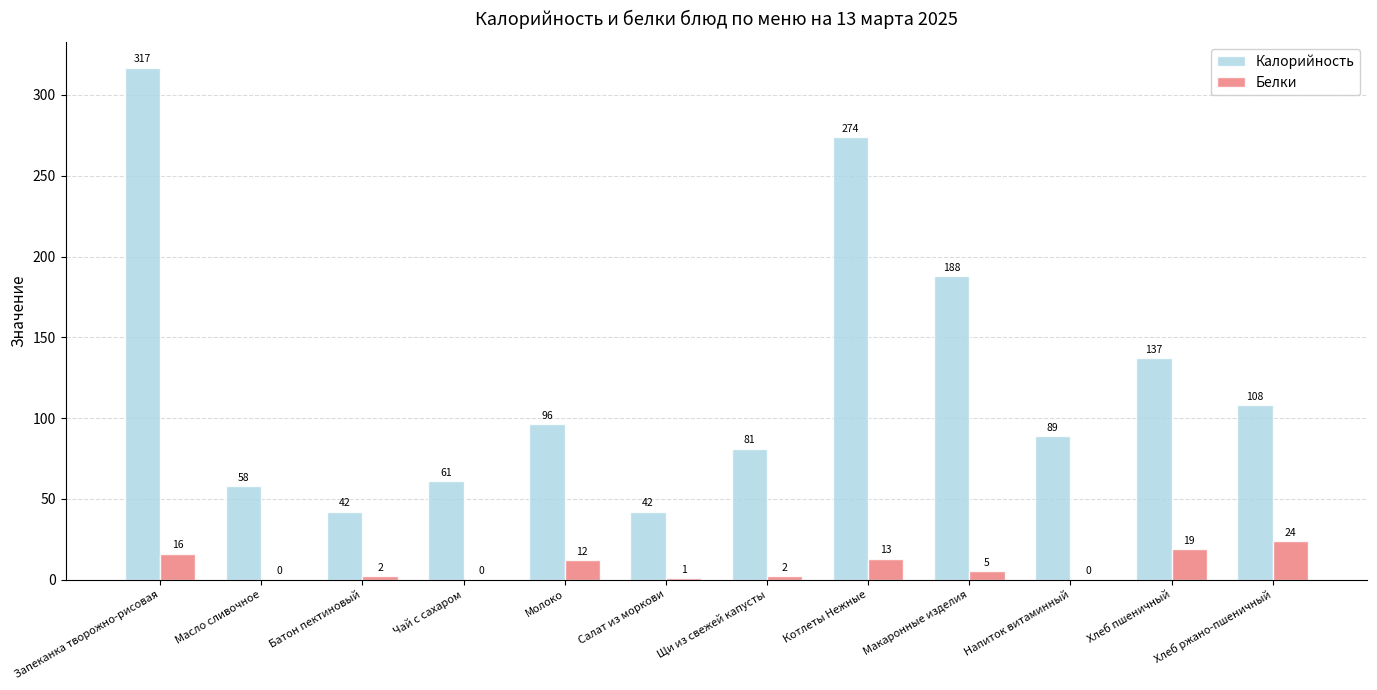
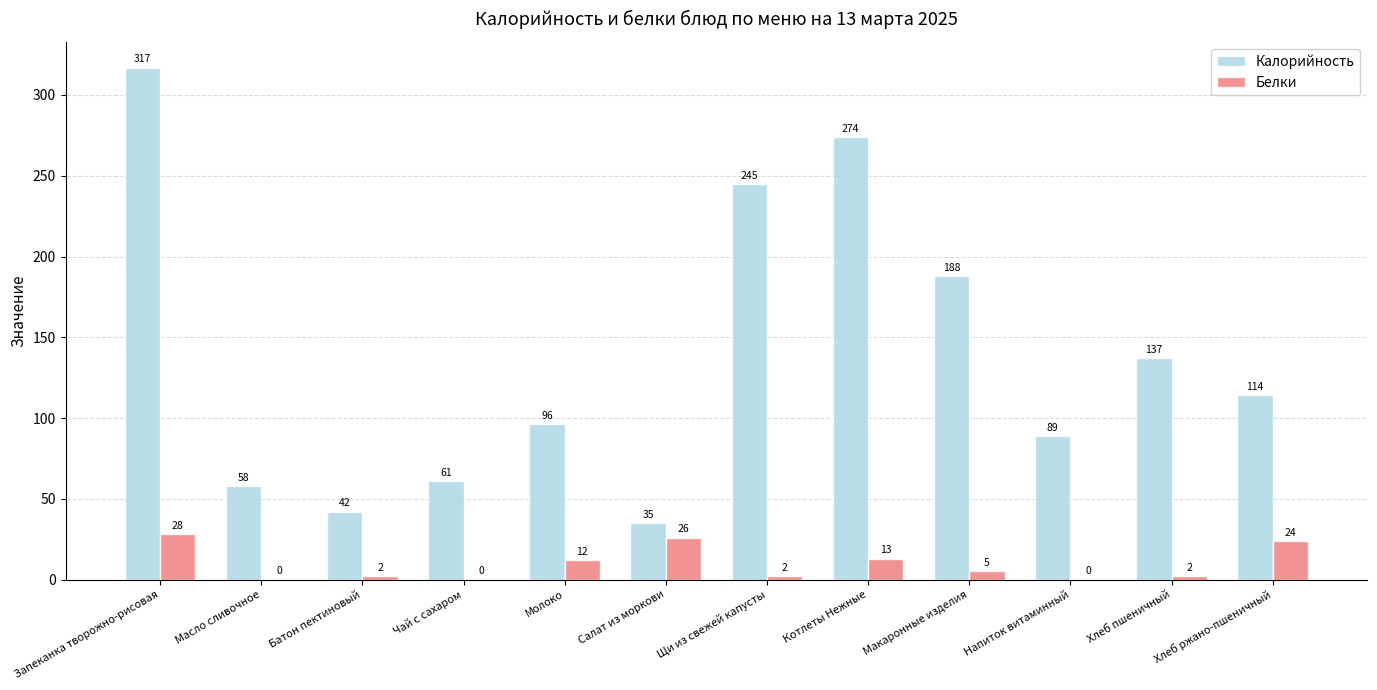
  {
    "Калорийность": {
      "Запеканка творожно-рисовая": 317,
      "Масло сливочное": 58,
      "Батон пектиновый": 42,
      "Чай с сахаром": 61,
      "Молоко": 96,
-     "Салат из моркови": 42,
-     "Щи из свежей капусты": 81,
+     "Салат из моркови": 35,
+     "Щи из свежей капусты": 245,
      "Котлеты Нежные": 274,
      "Макаронные изделия": 188,
      "Напиток витаминный": 89,
      "Хлеб пшеничный": 137,
-     "Хлеб ржано-пшеничный": 108
+     "Хлеб ржано-пшеничный": 114
    },
    "Белки": {
-     "Запеканка творожно-рисовая": 16,
+     "Запеканка творожно-рисовая": 28,
      "Масло сливочное": 0,
      "Батон пектиновый": 2,
      "Чай с сахаром": 0,
      "Молоко": 12,
-     "Салат из моркови": 1,
+     "Салат из моркови": 26,
      "Щи из свежей капусты": 2,
      "Котлеты Нежные": 13,
      "Макаронные изделия": 5,
      "Напиток витаминный": 0,
-     "Хлеб пшеничный": 19,
+     "Хлеб пшеничный": 2,
      "Хлеб ржано-пшеничный": 24
    }
  }
